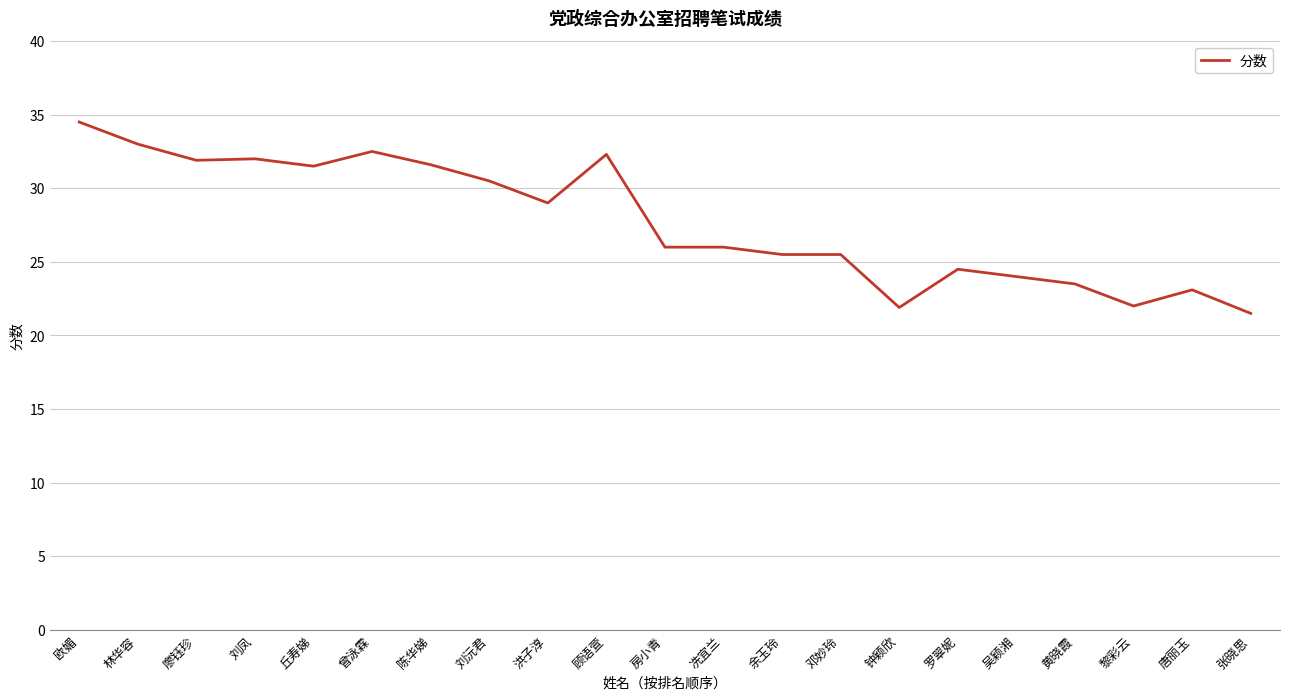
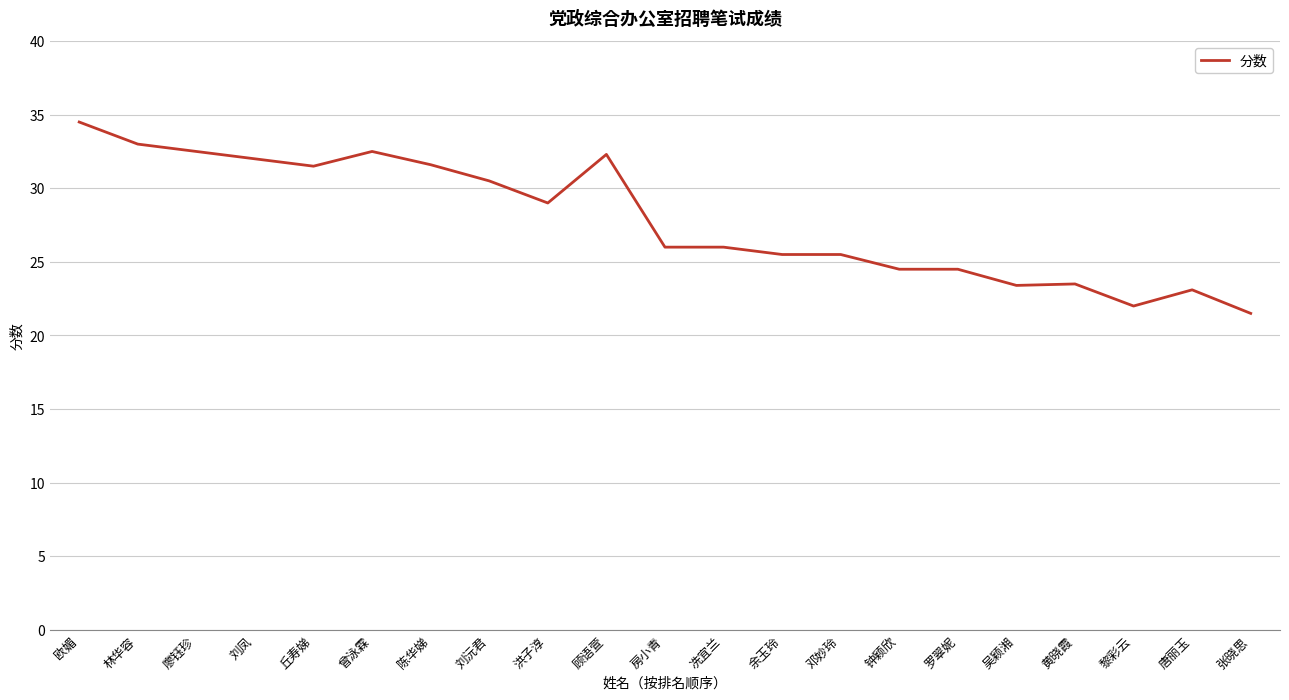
  {
    "欧媚": 34.5,
    "林华容": 33.0,
-   "廖钰珍": 31.9,
+   "廖钰珍": 32.5,
    "刘凤": 32.0,
    "丘寿娣": 31.5,
    "曾泳霖": 32.5,
    "陈华娣": 31.6,
    "刘沅君": 30.5,
    "洪子淳": 29.0,
    "顾语萱": 32.3,
    "房小青": 26.0,
    "冼宜兰": 26.0,
    "余玉玲": 25.5,
    "邓妙玲": 25.5,
-   "钟颖欣": 21.9,
+   "钟颖欣": 24.5,
    "罗翠妮": 24.5,
-   "吴颖湘": 24.0,
+   "吴颖湘": 23.4,
    "黄晓霞": 23.5,
    "黎彩云": 22.0,
    "唐丽玉": 23.1,
    "张晓思": 21.5
  }
